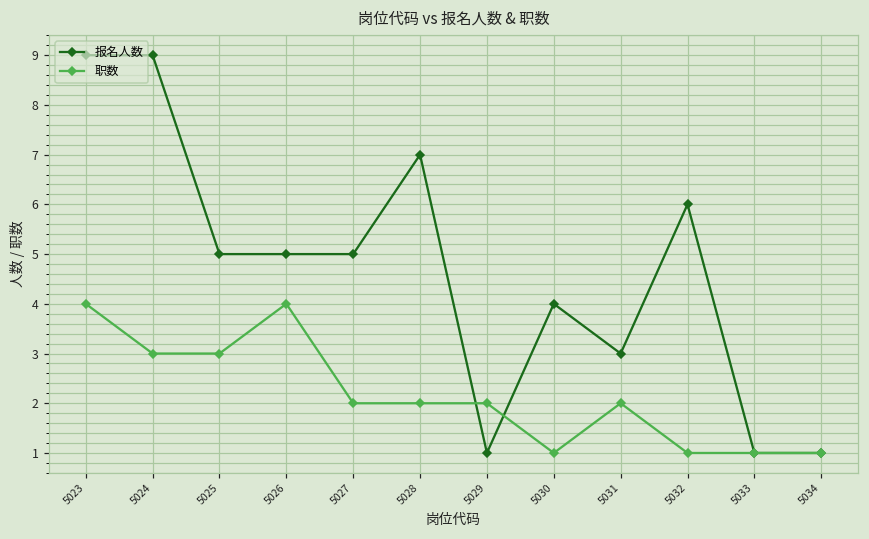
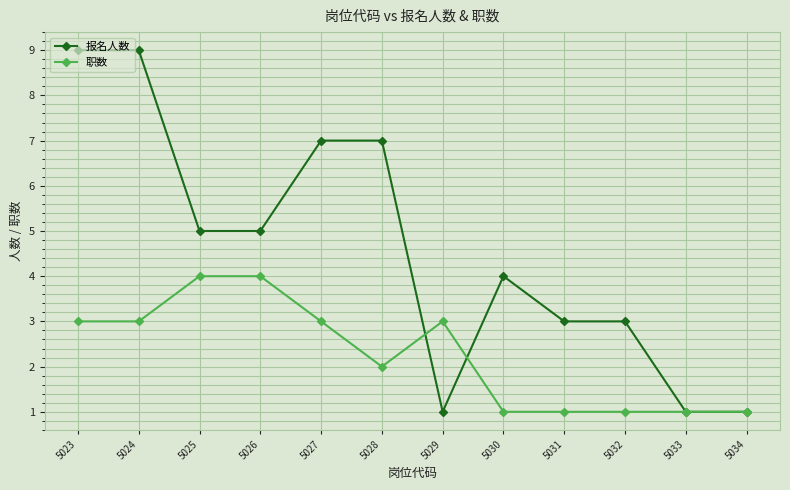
  {
    "报名人数": {
      "5024": 9,
      "5025": 5,
      "5026": 5,
-     "5027": 5,
+     "5027": 7,
      "5028": 7,
      "5029": 1,
      "5030": 4,
      "5031": 3,
-     "5032": 6
+     "5032": 3
    },
    "职数": {
-     "5023": 4,
+     "5023": 3,
      "5024": 3,
-     "5025": 3,
+     "5025": 4,
      "5026": 4,
-     "5027": 2,
+     "5027": 3,
      "5028": 2,
-     "5029": 2,
+     "5029": 3,
      "5030": 1,
-     "5031": 2,
+     "5031": 1,
      "5032": 1
    }
  }
